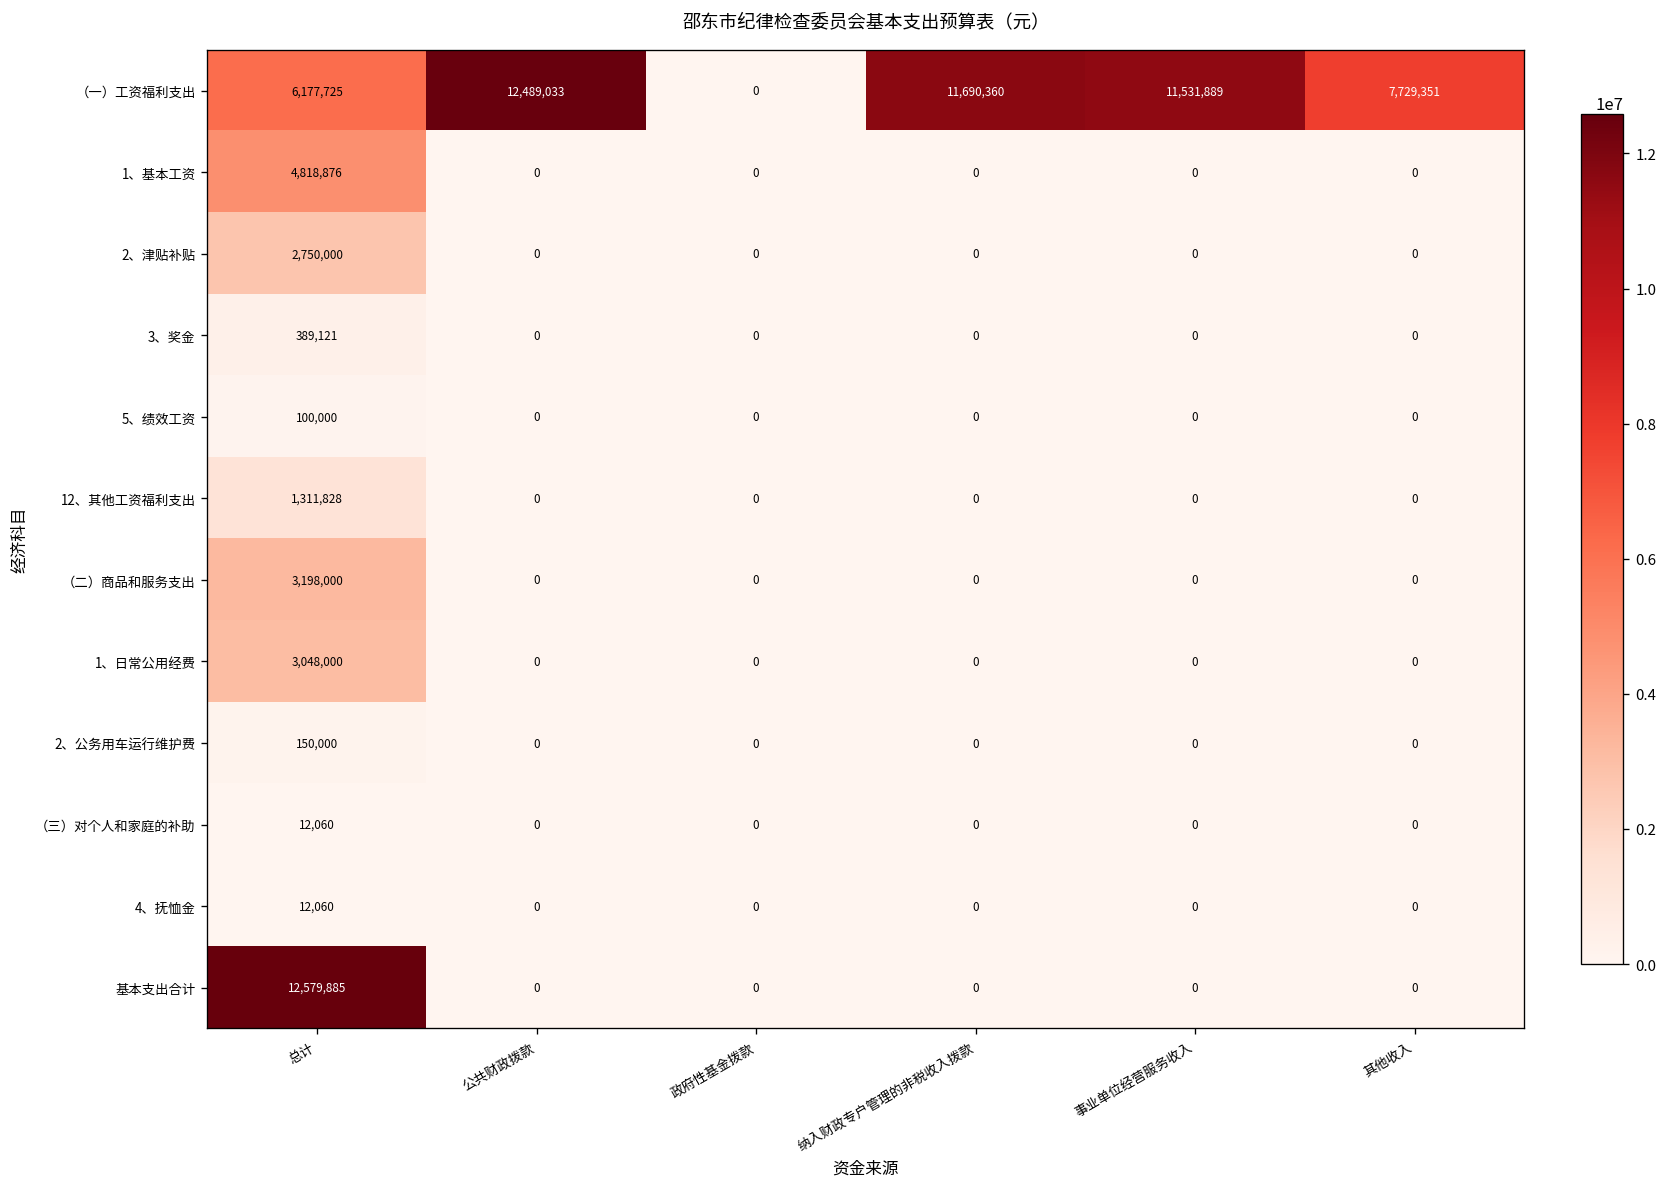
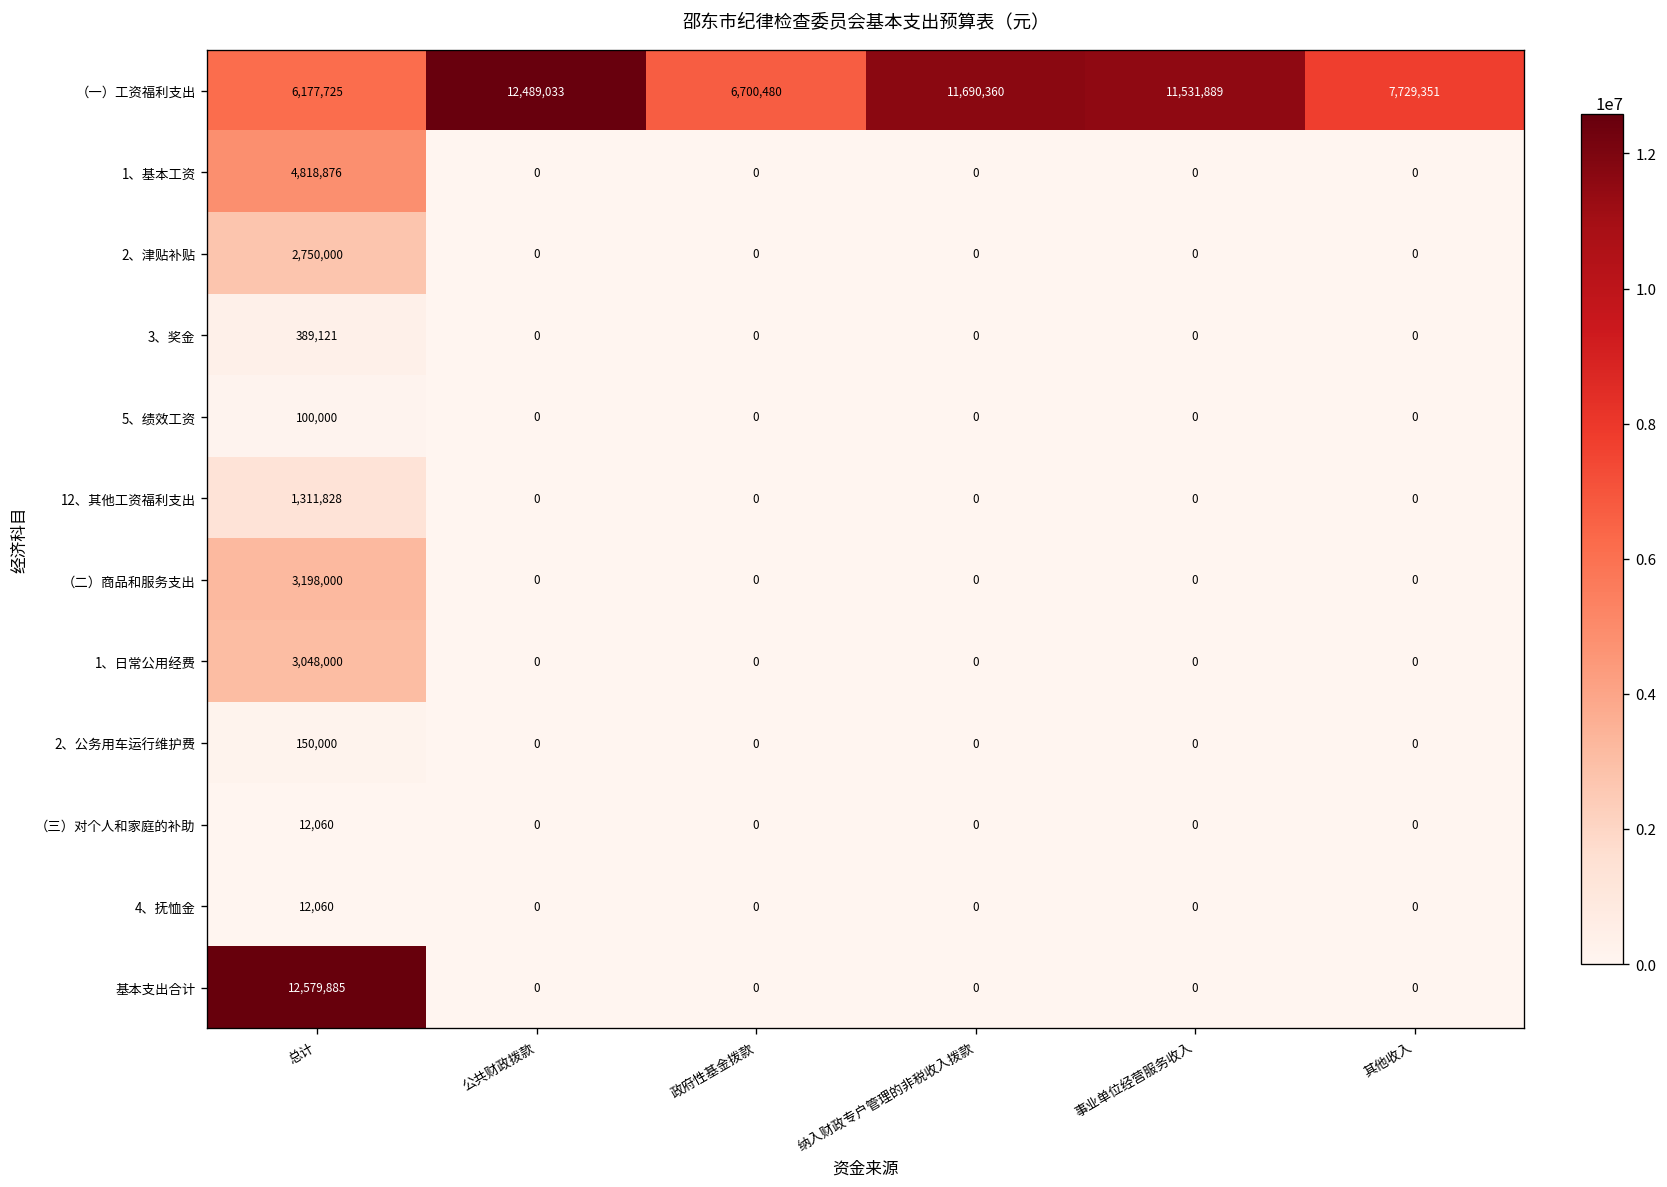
  {
    "（一）工资福利支出": {
      "总计": "6,177,725",
      "公共财政拨款": "12,489,033",
-     "政府性基金拨款": "0",
+     "政府性基金拨款": "6,700,480",
      "纳入财政专户管理的非税收入拨款": "11,690,360",
      "事业单位经营服务收入": "11,531,889",
      "其他收入": "7,729,351"
    },
    "1、基本工资": {
      "总计": "4,818,876",
      "公共财政拨款": "0",
      "政府性基金拨款": "0",
      "纳入财政专户管理的非税收入拨款": "0",
      "事业单位经营服务收入": "0",
      "其他收入": "0"
    },
    "2、津贴补贴": {
      "总计": "2,750,000",
      "公共财政拨款": "0",
      "政府性基金拨款": "0",
      "纳入财政专户管理的非税收入拨款": "0",
      "事业单位经营服务收入": "0",
      "其他收入": "0"
    },
    "3、奖金": {
      "总计": "389,121",
      "公共财政拨款": "0",
      "政府性基金拨款": "0",
      "纳入财政专户管理的非税收入拨款": "0",
      "事业单位经营服务收入": "0",
      "其他收入": "0"
    },
    "5、绩效工资": {
      "总计": "100,000",
      "公共财政拨款": "0",
      "政府性基金拨款": "0",
      "纳入财政专户管理的非税收入拨款": "0",
      "事业单位经营服务收入": "0",
      "其他收入": "0"
    },
    "12、其他工资福利支出": {
      "总计": "1,311,828",
      "公共财政拨款": "0",
      "政府性基金拨款": "0",
      "纳入财政专户管理的非税收入拨款": "0",
      "事业单位经营服务收入": "0",
      "其他收入": "0"
    },
    "（二）商品和服务支出": {
      "总计": "3,198,000",
      "公共财政拨款": "0",
      "政府性基金拨款": "0",
      "纳入财政专户管理的非税收入拨款": "0",
      "事业单位经营服务收入": "0",
      "其他收入": "0"
    },
    "1、日常公用经费": {
      "总计": "3,048,000",
      "公共财政拨款": "0",
      "政府性基金拨款": "0",
      "纳入财政专户管理的非税收入拨款": "0",
      "事业单位经营服务收入": "0",
      "其他收入": "0"
    },
    "2、公务用车运行维护费": {
      "总计": "150,000",
      "公共财政拨款": "0",
      "政府性基金拨款": "0",
      "纳入财政专户管理的非税收入拨款": "0",
      "事业单位经营服务收入": "0",
      "其他收入": "0"
    },
    "（三）对个人和家庭的补助": {
      "总计": "12,060",
      "公共财政拨款": "0",
      "政府性基金拨款": "0",
      "纳入财政专户管理的非税收入拨款": "0",
      "事业单位经营服务收入": "0",
      "其他收入": "0"
    },
    "4、抚恤金": {
      "总计": "12,060",
      "公共财政拨款": "0",
      "政府性基金拨款": "0",
      "纳入财政专户管理的非税收入拨款": "0",
      "事业单位经营服务收入": "0",
      "其他收入": "0"
    },
    "基本支出合计": {
      "总计": "12,579,885",
      "公共财政拨款": "0",
      "政府性基金拨款": "0",
      "纳入财政专户管理的非税收入拨款": "0",
      "事业单位经营服务收入": "0",
      "其他收入": "0"
    }
  }
